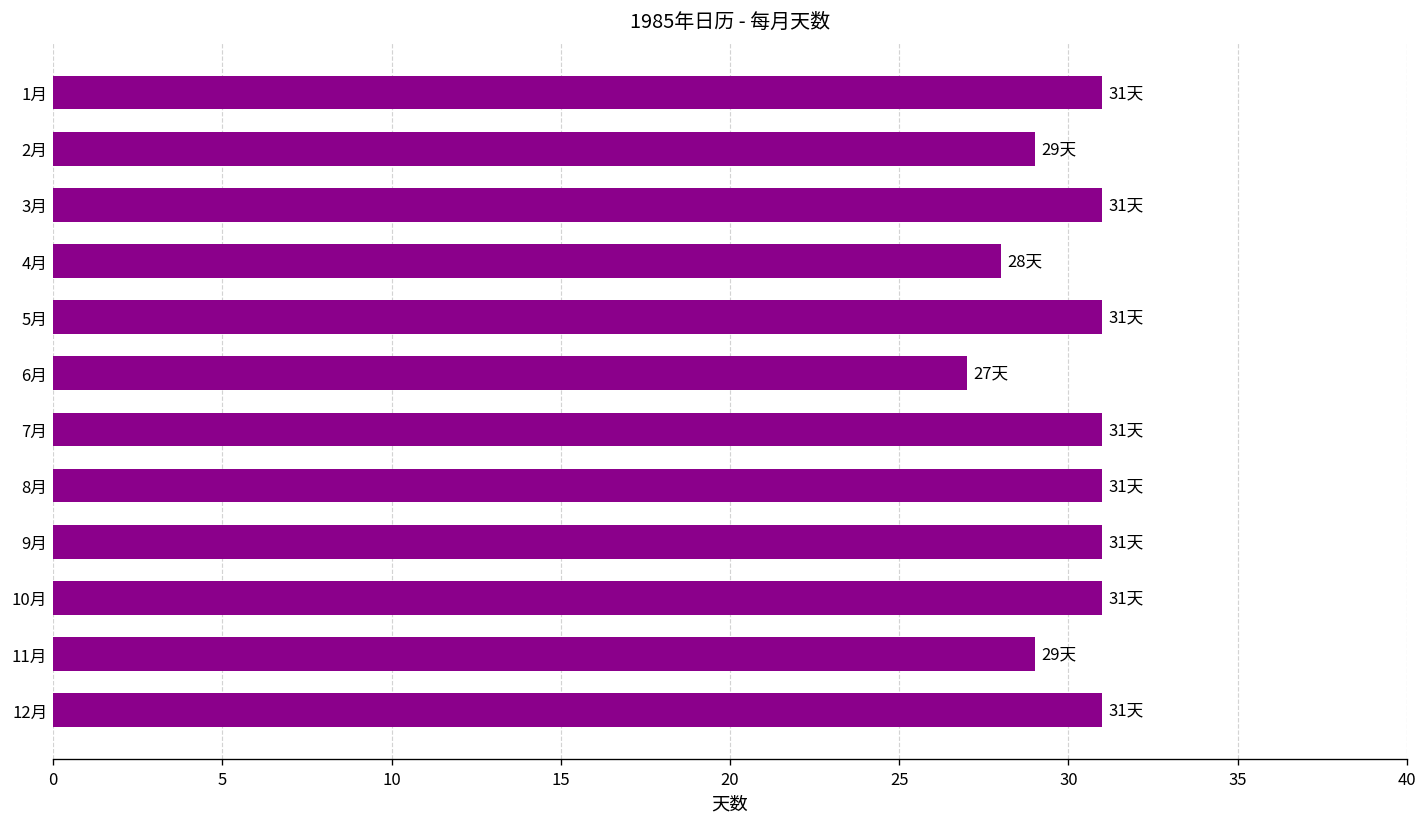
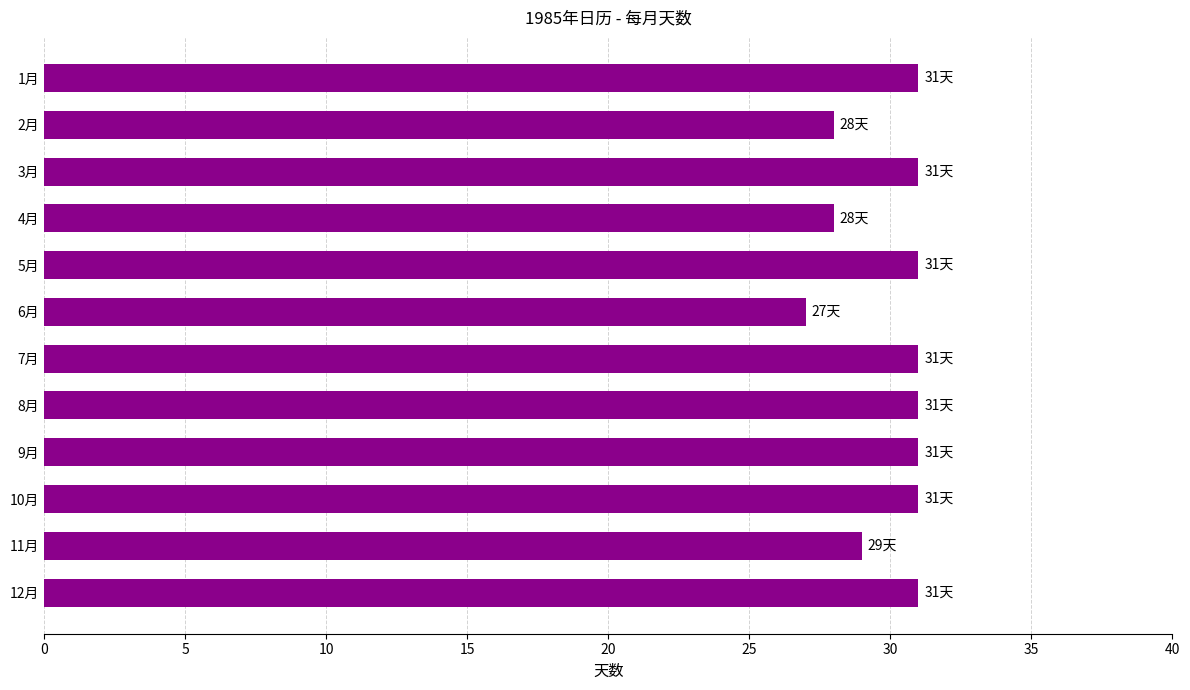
  {
    "1月": "31天",
-   "2月": "29天",
+   "2月": "28天",
    "3月": "31天",
    "4月": "28天",
    "5月": "31天",
    "6月": "27天",
    "7月": "31天",
    "8月": "31天",
    "9月": "31天",
    "10月": "31天",
    "11月": "29天",
    "12月": "31天"
  }
